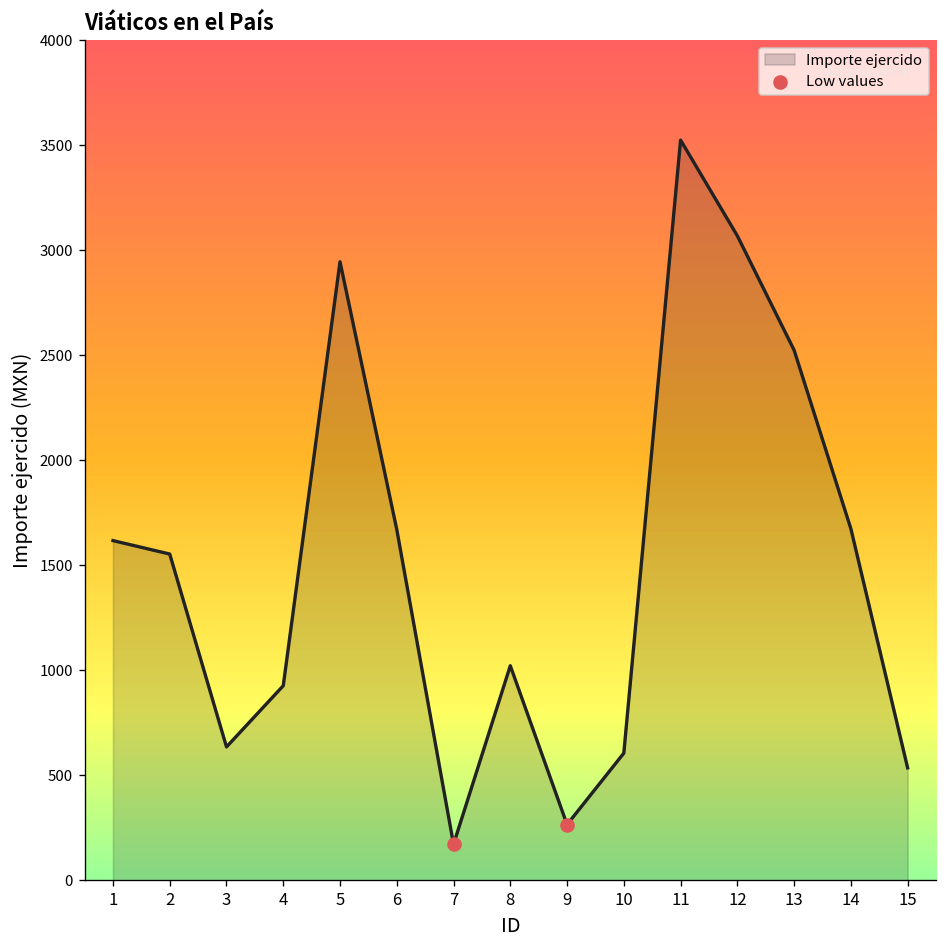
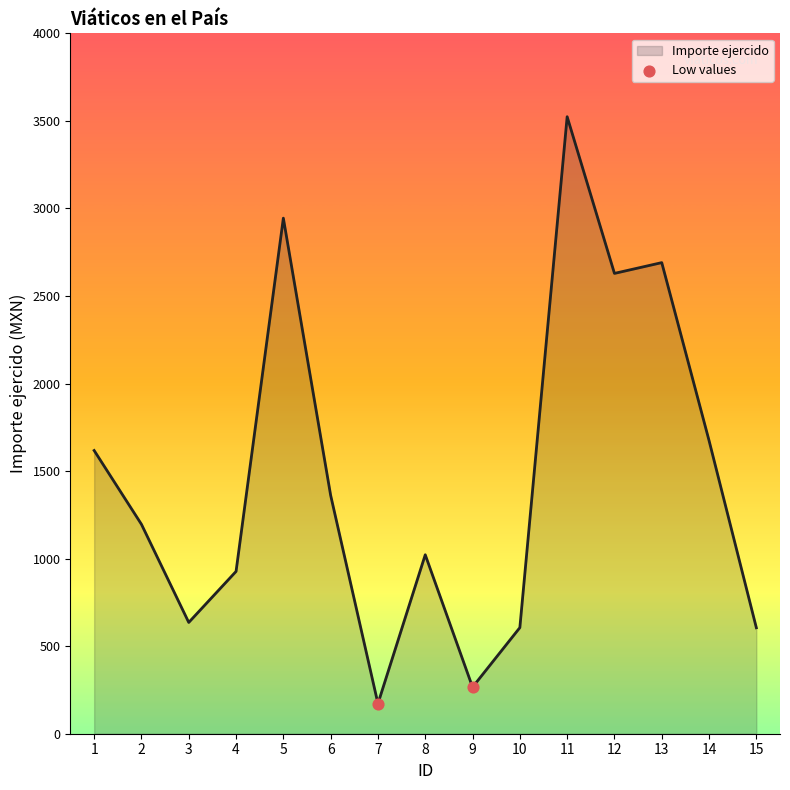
  {
    "Importe ejercido": {
      "1": 1620,
-     "2": 1550,
+     "2": 1200,
      "3": 640,
      "4": 930,
      "5": 2940,
-     "6": 1670,
+     "6": 1360,
      "8": 1020,
      "10": 610,
      "11": 3520,
-     "12": 3070,
-     "13": 2520,
+     "12": 2630,
+     "13": 2690,
      "14": 1670,
-     "15": 540
+     "15": 610
    }
  }
